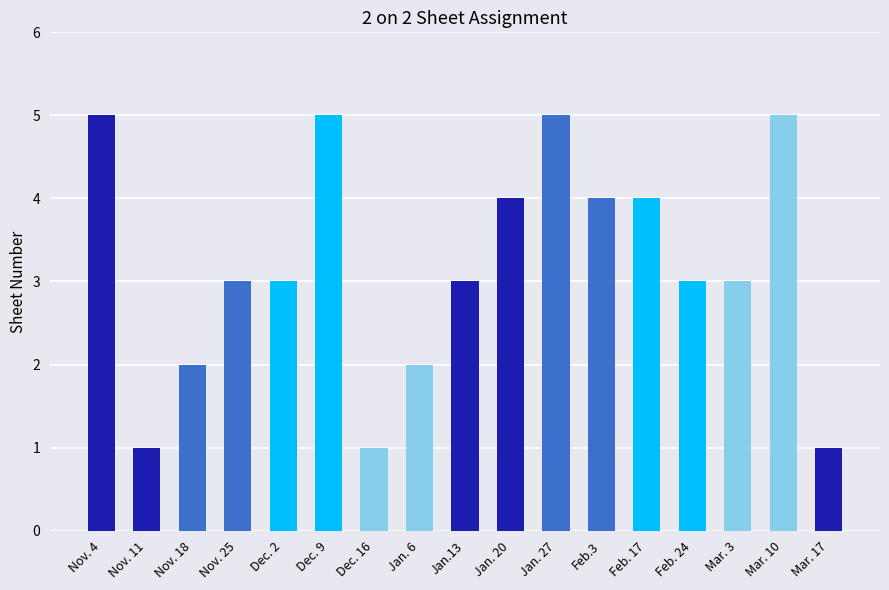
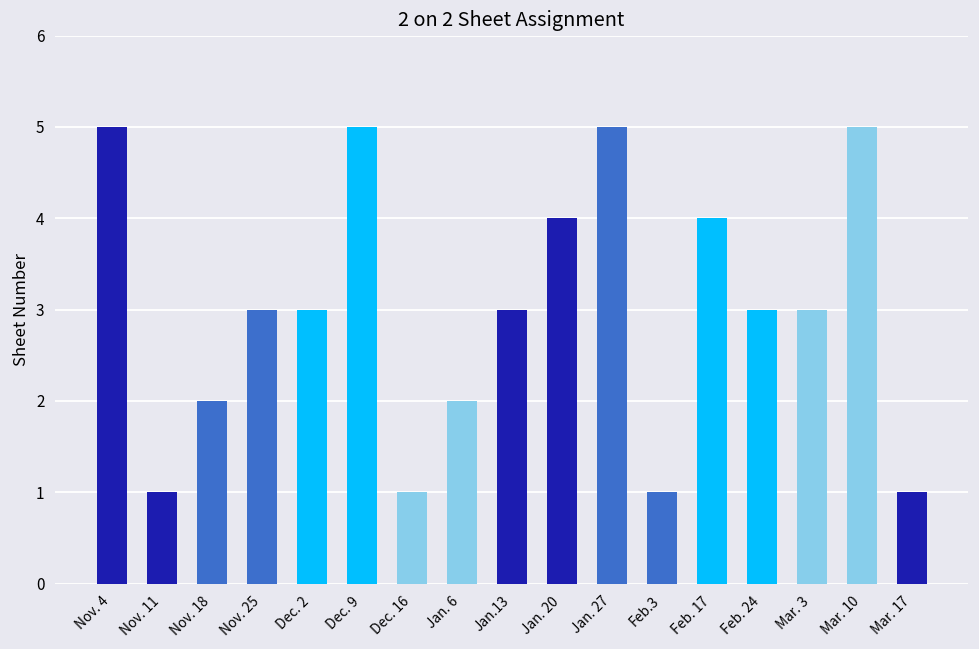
  {
    "Nov. 4": 5,
    "Nov. 11": 1,
    "Nov. 18": 2,
    "Nov. 25": 3,
    "Dec. 2": 3,
    "Dec. 9": 5,
    "Dec. 16": 1,
    "Jan. 6": 2,
    "Jan.13": 3,
    "Jan. 20": 4,
    "Jan. 27": 5,
-   "Feb.3": 4,
+   "Feb.3": 1,
    "Feb. 17": 4,
    "Feb. 24": 3,
    "Mar. 3": 3,
    "Mar. 10": 5,
    "Mar. 17": 1
  }
